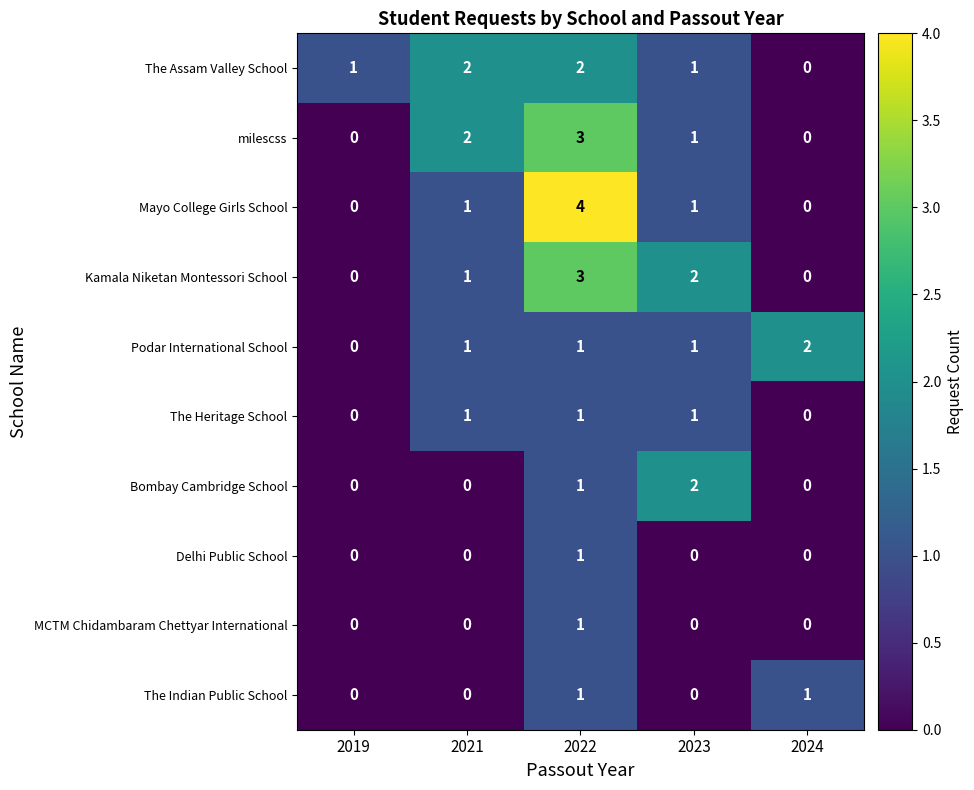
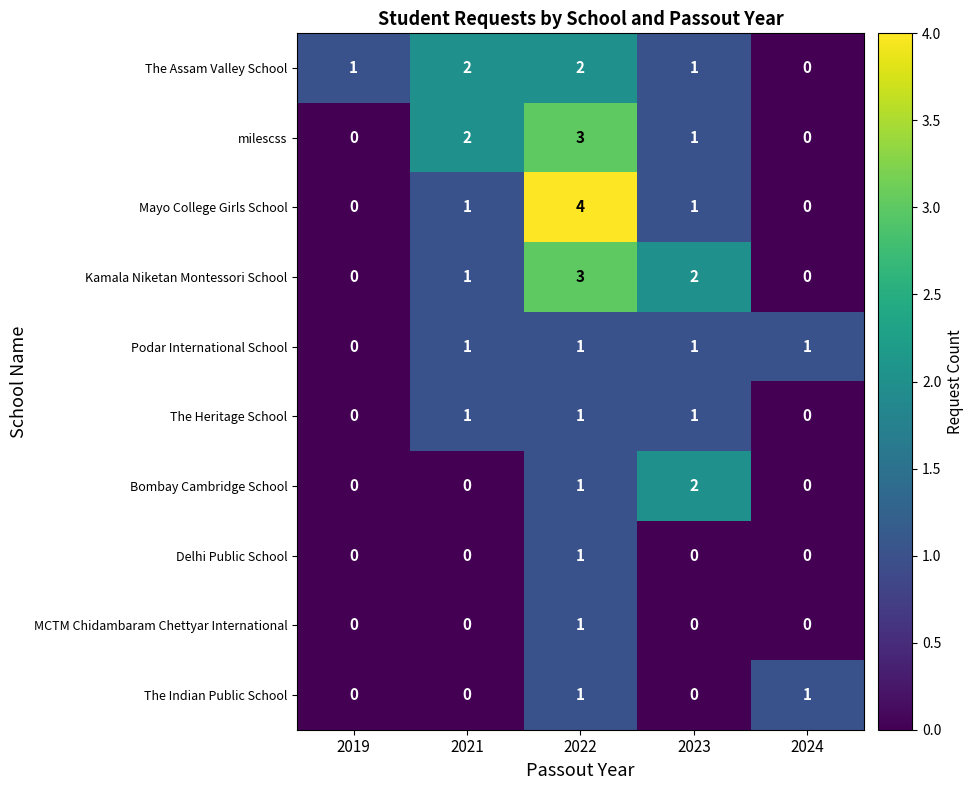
  {
    "The Assam Valley School": {
      "2019": 1,
      "2021": 2,
      "2022": 2,
      "2023": 1,
      "2024": 0
    },
    "milescss": {
      "2019": 0,
      "2021": 2,
      "2022": 3,
      "2023": 1,
      "2024": 0
    },
    "Mayo College Girls School": {
      "2019": 0,
      "2021": 1,
      "2022": 4,
      "2023": 1,
      "2024": 0
    },
    "Kamala Niketan Montessori School": {
      "2019": 0,
      "2021": 1,
      "2022": 3,
      "2023": 2,
      "2024": 0
    },
    "Podar International School": {
      "2019": 0,
      "2021": 1,
      "2022": 1,
      "2023": 1,
-     "2024": 2
+     "2024": 1
    },
    "The Heritage School": {
      "2019": 0,
      "2021": 1,
      "2022": 1,
      "2023": 1,
      "2024": 0
    },
    "Bombay Cambridge School": {
      "2019": 0,
      "2021": 0,
      "2022": 1,
      "2023": 2,
      "2024": 0
    },
    "Delhi Public School": {
      "2019": 0,
      "2021": 0,
      "2022": 1,
      "2023": 0,
      "2024": 0
    },
    "MCTM Chidambaram Chettyar International": {
      "2019": 0,
      "2021": 0,
      "2022": 1,
      "2023": 0,
      "2024": 0
    },
    "The Indian Public School": {
      "2019": 0,
      "2021": 0,
      "2022": 1,
      "2023": 0,
      "2024": 1
    }
  }
